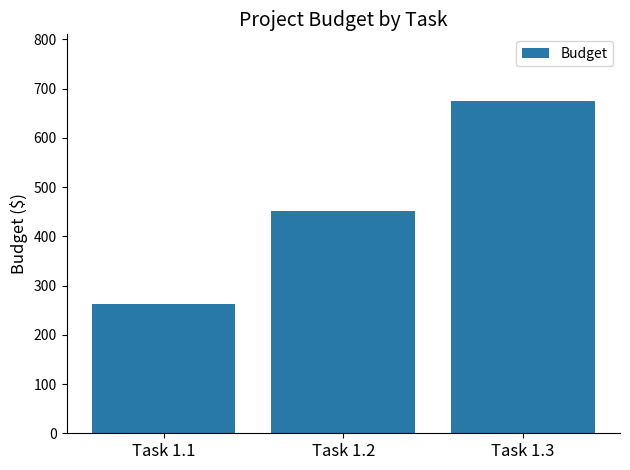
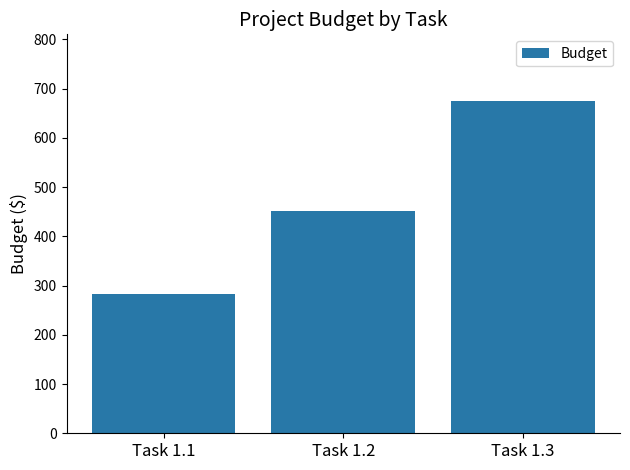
  {
-   "Task 1.1": 260,
+   "Task 1.1": 280,
    "Task 1.2": 450,
    "Task 1.3": 680
  }
